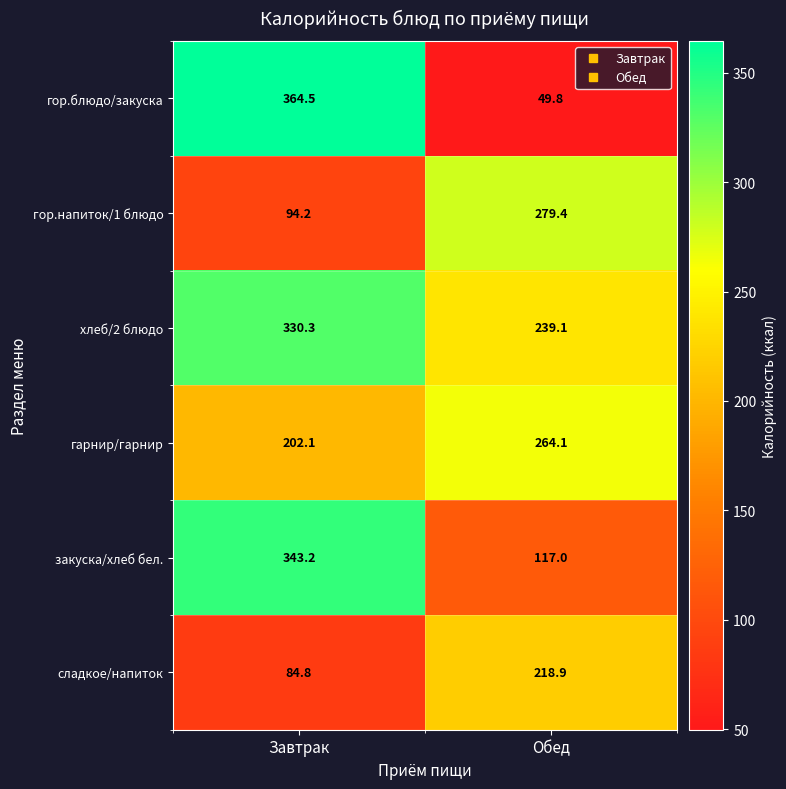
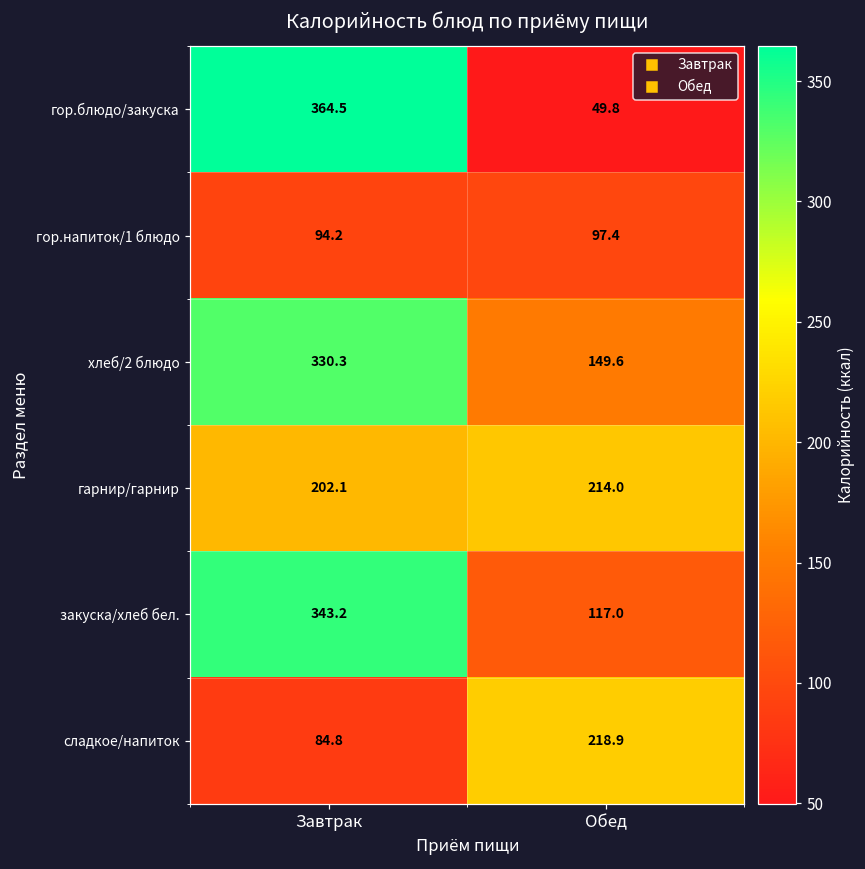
  {
    "гор.блюдо/закуска": {
      "Завтрак": 364.5,
      "Обед": 49.8
    },
    "гор.напиток/1 блюдо": {
      "Завтрак": 94.2,
-     "Обед": 279.4
+     "Обед": 97.4
    },
    "хлеб/2 блюдо": {
      "Завтрак": 330.3,
-     "Обед": 239.1
+     "Обед": 149.6
    },
    "гарнир/гарнир": {
      "Завтрак": 202.1,
-     "Обед": 264.1
+     "Обед": 214.0
    },
    "закуска/хлеб бел.": {
      "Завтрак": 343.2,
      "Обед": 117.0
    },
    "сладкое/напиток": {
      "Завтрак": 84.8,
      "Обед": 218.9
    }
  }
